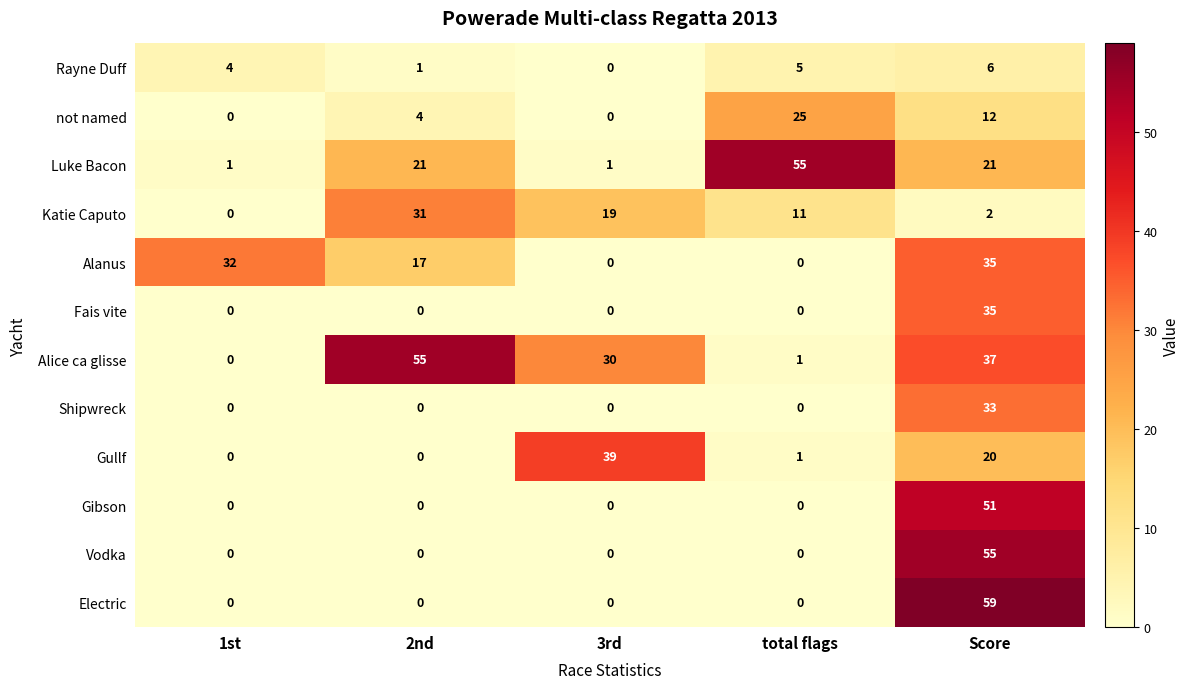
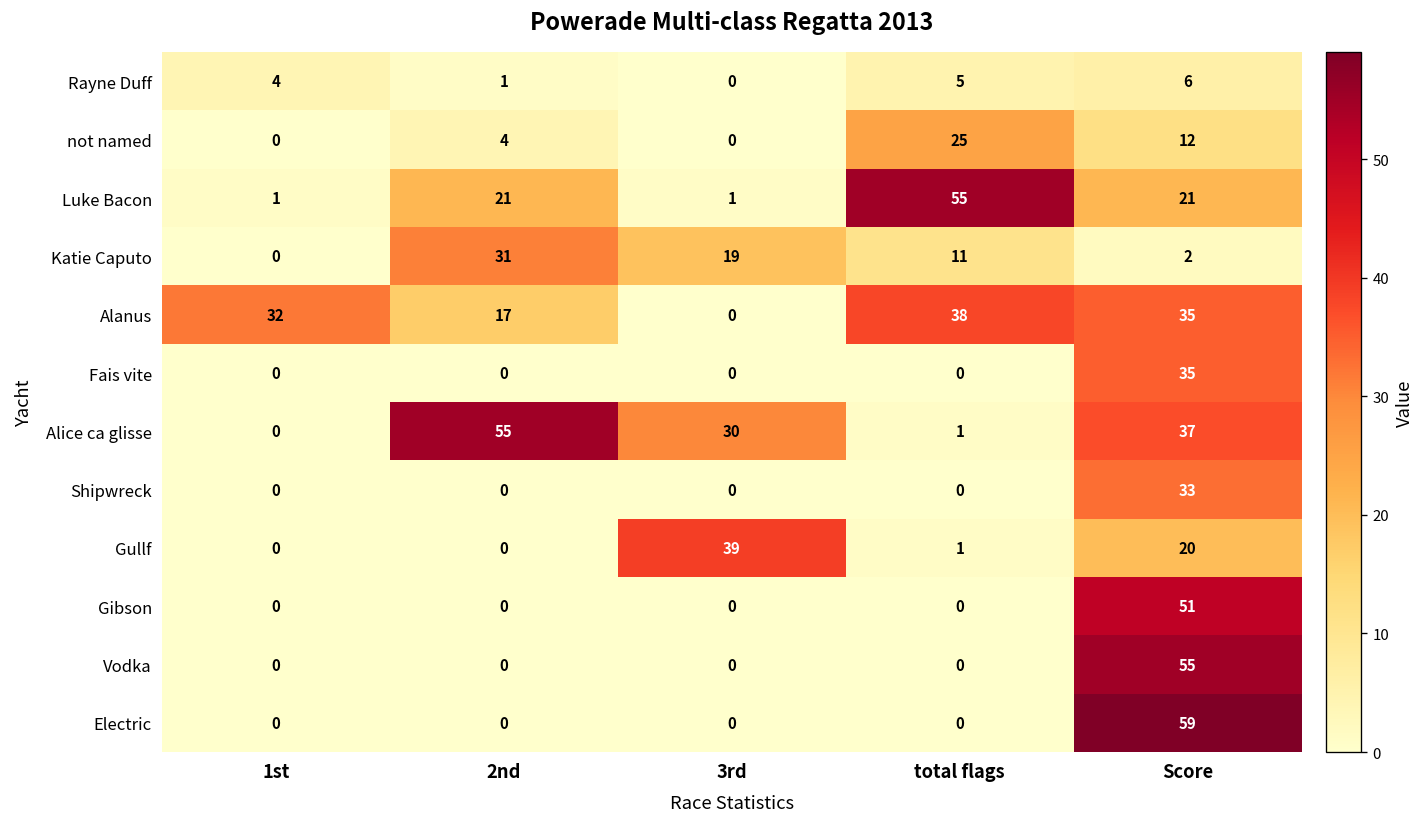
  {
    "Rayne Duff": {
      "1st": 4,
      "2nd": 1,
      "3rd": 0,
      "total flags": 5,
      "Score": 6
    },
    "not named": {
      "1st": 0,
      "2nd": 4,
      "3rd": 0,
      "total flags": 25,
      "Score": 12
    },
    "Luke Bacon": {
      "1st": 1,
      "2nd": 21,
      "3rd": 1,
      "total flags": 55,
      "Score": 21
    },
    "Katie Caputo": {
      "1st": 0,
      "2nd": 31,
      "3rd": 19,
      "total flags": 11,
      "Score": 2
    },
    "Alanus": {
      "1st": 32,
      "2nd": 17,
      "3rd": 0,
-     "total flags": 0,
+     "total flags": 38,
      "Score": 35
    },
    "Fais vite": {
      "1st": 0,
      "2nd": 0,
      "3rd": 0,
      "total flags": 0,
      "Score": 35
    },
    "Alice ca glisse": {
      "1st": 0,
      "2nd": 55,
      "3rd": 30,
      "total flags": 1,
      "Score": 37
    },
    "Shipwreck": {
      "1st": 0,
      "2nd": 0,
      "3rd": 0,
      "total flags": 0,
      "Score": 33
    },
    "Gullf": {
      "1st": 0,
      "2nd": 0,
      "3rd": 39,
      "total flags": 1,
      "Score": 20
    },
    "Gibson": {
      "1st": 0,
      "2nd": 0,
      "3rd": 0,
      "total flags": 0,
      "Score": 51
    },
    "Vodka": {
      "1st": 0,
      "2nd": 0,
      "3rd": 0,
      "total flags": 0,
      "Score": 55
    },
    "Electric": {
      "1st": 0,
      "2nd": 0,
      "3rd": 0,
      "total flags": 0,
      "Score": 59
    }
  }
